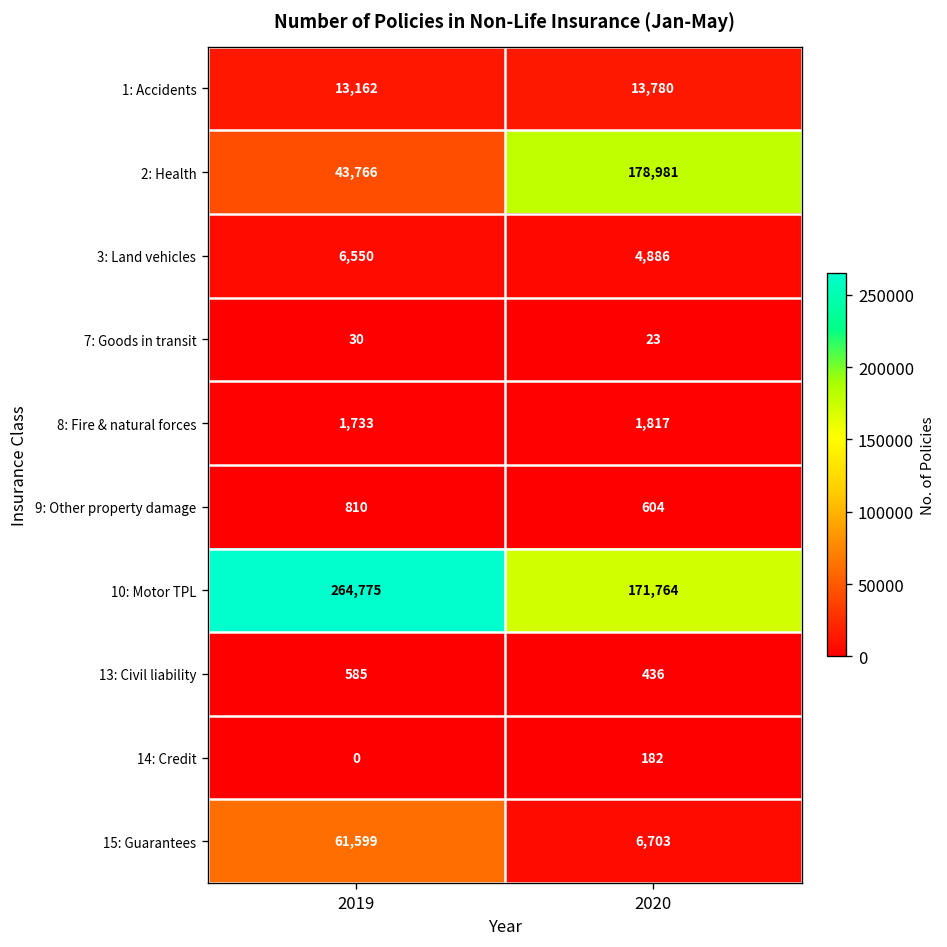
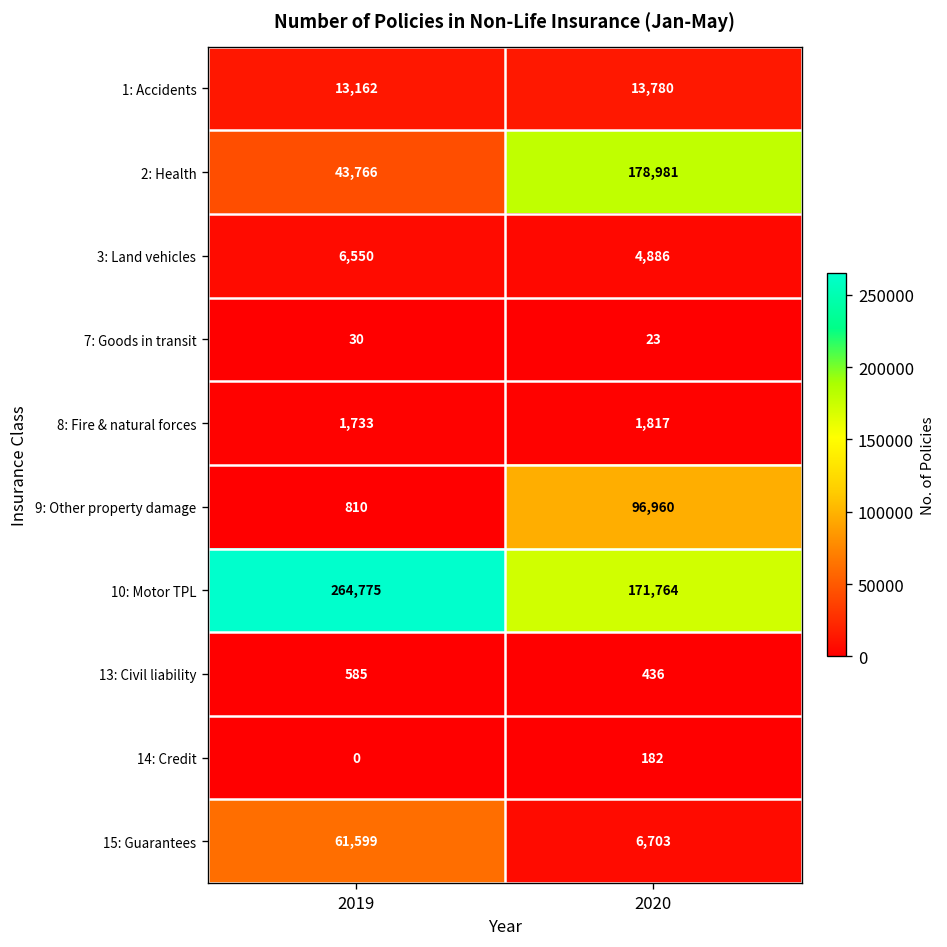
  {
    "1: Accidents": {
      "2019": "13,162",
      "2020": "13,780"
    },
    "2: Health": {
      "2019": "43,766",
      "2020": "178,981"
    },
    "3: Land vehicles": {
      "2019": "6,550",
      "2020": "4,886"
    },
    "7: Goods in transit": {
      "2019": "30",
      "2020": "23"
    },
    "8: Fire & natural forces": {
      "2019": "1,733",
      "2020": "1,817"
    },
    "9: Other property damage": {
      "2019": "810",
-     "2020": "604"
+     "2020": "96,960"
    },
    "10: Motor TPL": {
      "2019": "264,775",
      "2020": "171,764"
    },
    "13: Civil liability": {
      "2019": "585",
      "2020": "436"
    },
    "14: Credit": {
      "2019": "0",
      "2020": "182"
    },
    "15: Guarantees": {
      "2019": "61,599",
      "2020": "6,703"
    }
  }
